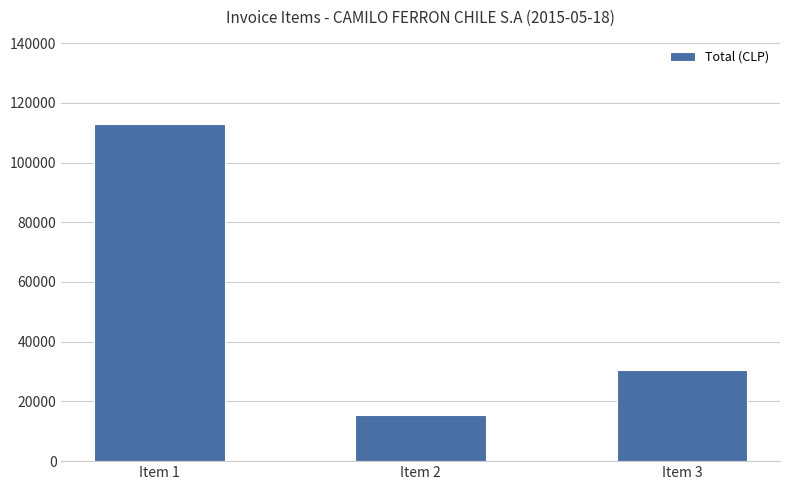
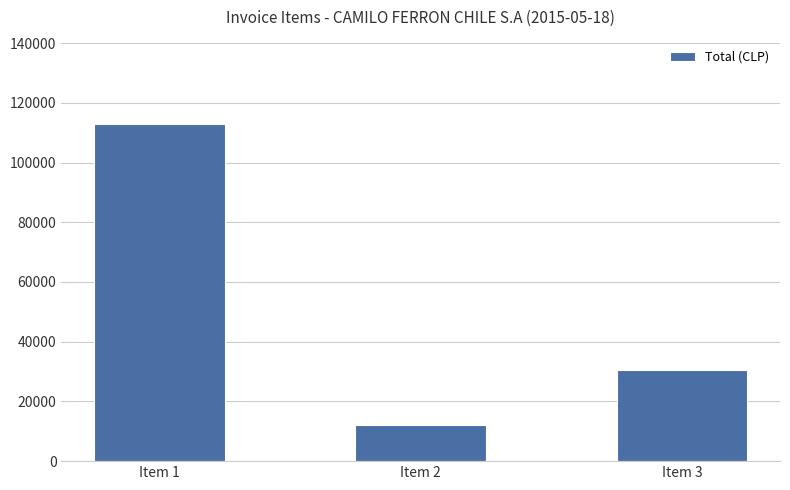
  {
    "Item 1": 113000,
-   "Item 2": 16000,
+   "Item 2": 12000,
    "Item 3": 31000
  }
